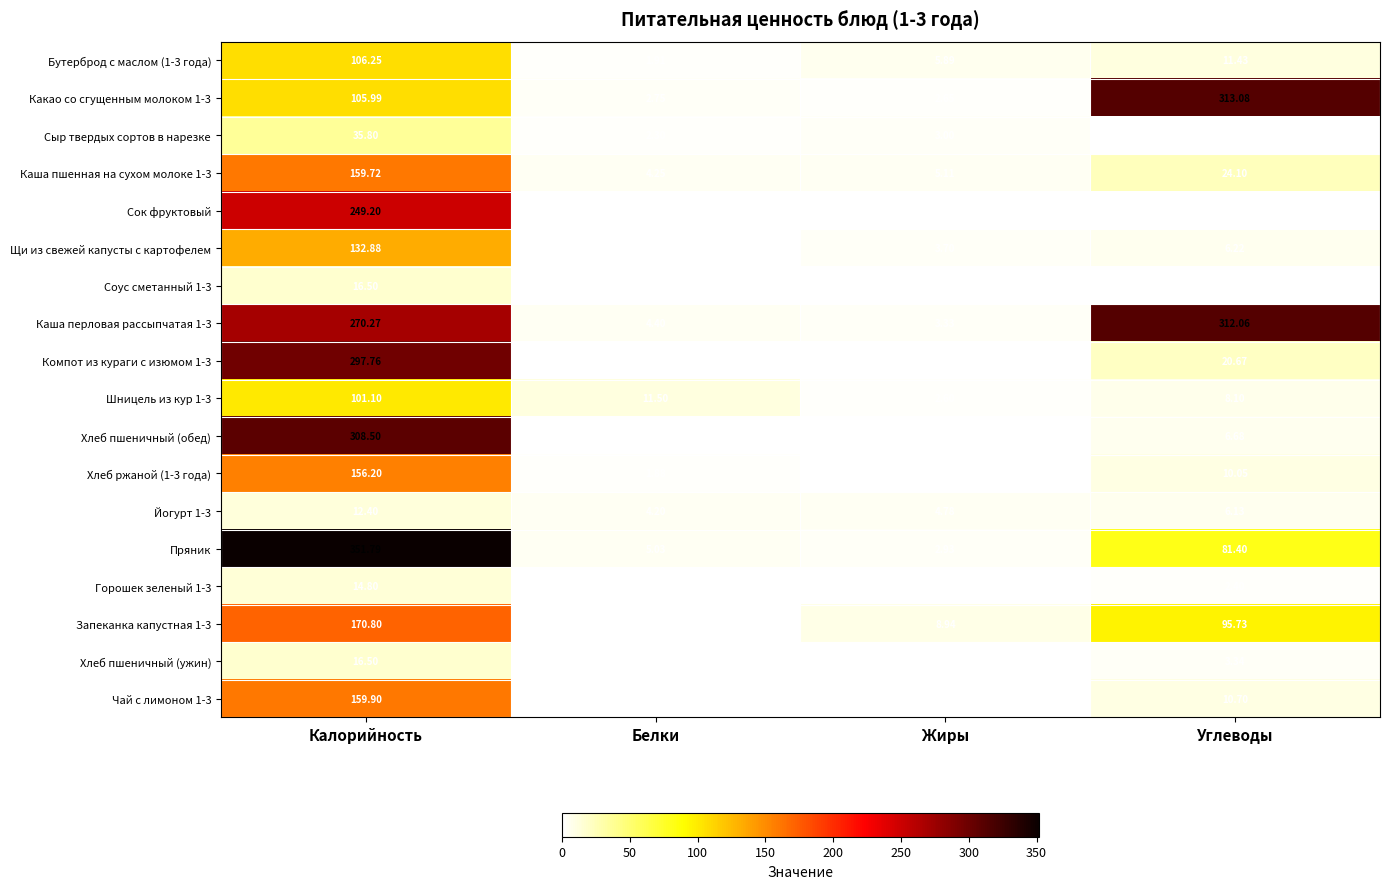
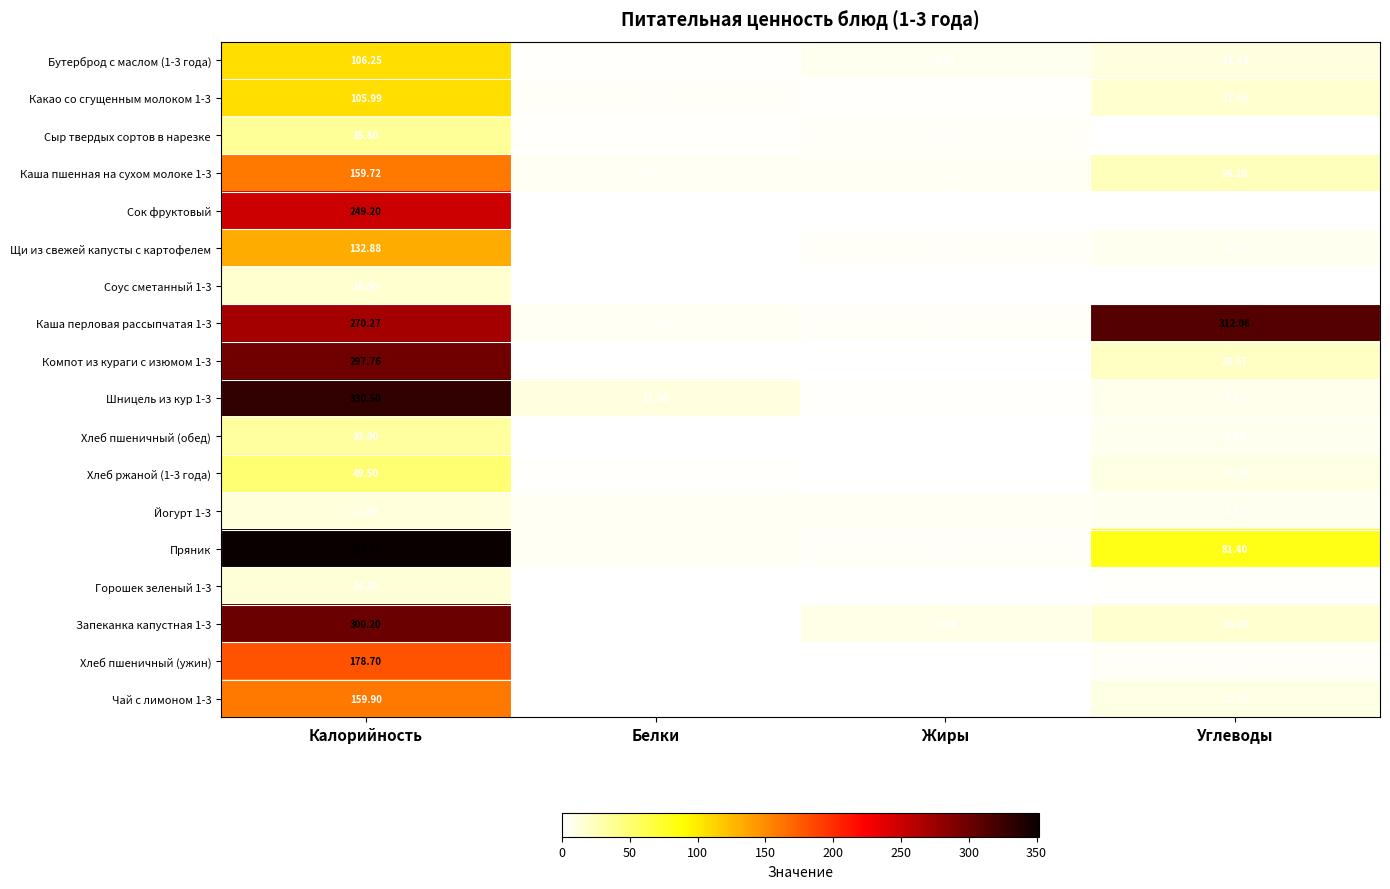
  {
    "Бутерброд с маслом (1-3 года)": {
      "Калорийность": 106.25
    },
    "Какао со сгущенным молоком 1-3": {
      "Калорийность": 105.99,
-     "Углеводы": 313.08
+     "Углеводы": 17.68
    },
    "Сыр твердых сортов в нарезке": {
      "Калорийность": 35.80
    },
    "Каша пшенная на сухом молоке 1-3": {
      "Калорийность": 159.72,
      "Углеводы": 24.10
    },
    "Сок фруктовый": {
      "Калорийность": 249.20
    },
    "Щи из свежей капусты с картофелем": {
      "Калорийность": 132.88
    },
    "Соус сметанный 1-3": {
      "Калорийность": 16.50
    },
    "Каша перловая рассыпчатая 1-3": {
      "Калорийность": 270.27,
      "Углеводы": 312.06
    },
    "Компот из кураги с изюмом 1-3": {
      "Калорийность": 297.76,
      "Углеводы": 20.67
    },
    "Шницель из кур 1-3": {
-     "Калорийность": 101.10
+     "Калорийность": 330.50
    },
    "Хлеб пшеничный (обед)": {
-     "Калорийность": 308.50
+     "Калорийность": 33.00
    },
    "Хлеб ржаной (1-3 года)": {
-     "Калорийность": 156.20
+     "Калорийность": 49.50
    },
    "Пряник": {
      "Углеводы": 81.40
    },
    "Запеканка капустная 1-3": {
-     "Калорийность": 170.80,
-     "Углеводы": 95.73
+     "Калорийность": 300.20,
+     "Углеводы": 16.89
    },
    "Хлеб пшеничный (ужин)": {
-     "Калорийность": 16.50
+     "Калорийность": 178.70
    },
    "Чай с лимоном 1-3": {
      "Калорийность": 159.90
    }
  }
